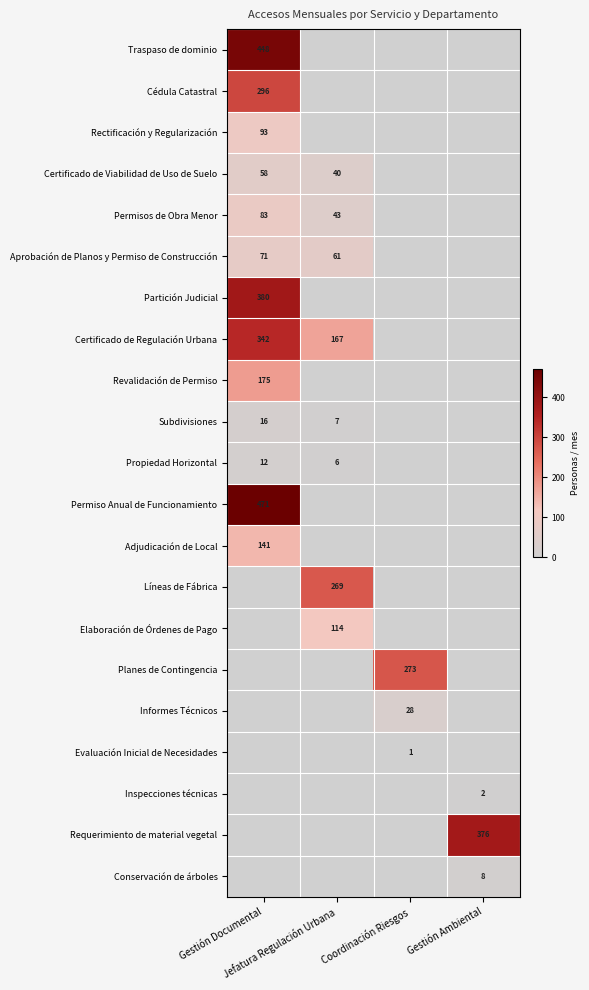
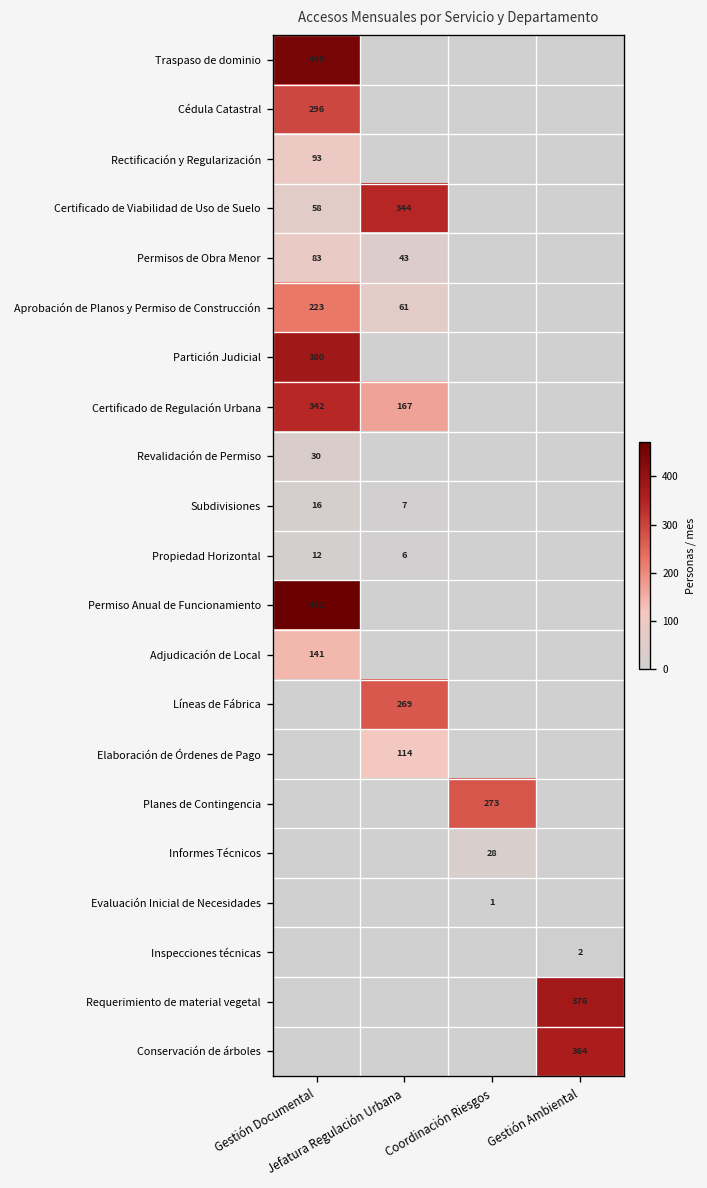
  {
    "Traspaso de dominio": {
      "Gestión Documental": 448
    },
    "Cédula Catastral": {
      "Gestión Documental": 296
    },
    "Rectificación y Regularización": {
      "Gestión Documental": 93
    },
    "Certificado de Viabilidad de Uso de Suelo": {
      "Gestión Documental": 58,
-     "Jefatura Regulación Urbana": 40
+     "Jefatura Regulación Urbana": 344
    },
    "Permisos de Obra Menor": {
      "Gestión Documental": 83,
      "Jefatura Regulación Urbana": 43
    },
    "Aprobación de Planos y Permiso de Construcción": {
-     "Gestión Documental": 71,
+     "Gestión Documental": 223,
      "Jefatura Regulación Urbana": 61
    },
    "Partición Judicial": {
      "Gestión Documental": 380
    },
    "Certificado de Regulación Urbana": {
      "Gestión Documental": 342,
      "Jefatura Regulación Urbana": 167
    },
    "Revalidación de Permiso": {
-     "Gestión Documental": 175
+     "Gestión Documental": 30
    },
    "Subdivisiones": {
      "Gestión Documental": 16,
      "Jefatura Regulación Urbana": 7
    },
    "Propiedad Horizontal": {
      "Gestión Documental": 12,
      "Jefatura Regulación Urbana": 6
    },
    "Permiso Anual de Funcionamiento": {
      "Gestión Documental": 471
    },
    "Adjudicación de Local": {
      "Gestión Documental": 141
    },
    "Líneas de Fábrica": {
      "Jefatura Regulación Urbana": 269
    },
    "Elaboración de Órdenes de Pago": {
      "Jefatura Regulación Urbana": 114
    },
    "Planes de Contingencia": {
      "Coordinación Riesgos": 273
    },
    "Informes Técnicos": {
      "Coordinación Riesgos": 28
    },
    "Evaluación Inicial de Necesidades": {
      "Coordinación Riesgos": 1
    },
    "Inspecciones técnicas": {
      "Gestión Ambiental": 2
    },
    "Requerimiento de material vegetal": {
      "Gestión Ambiental": 376
    },
    "Conservación de árboles": {
-     "Gestión Ambiental": 8
+     "Gestión Ambiental": 364
    }
  }
